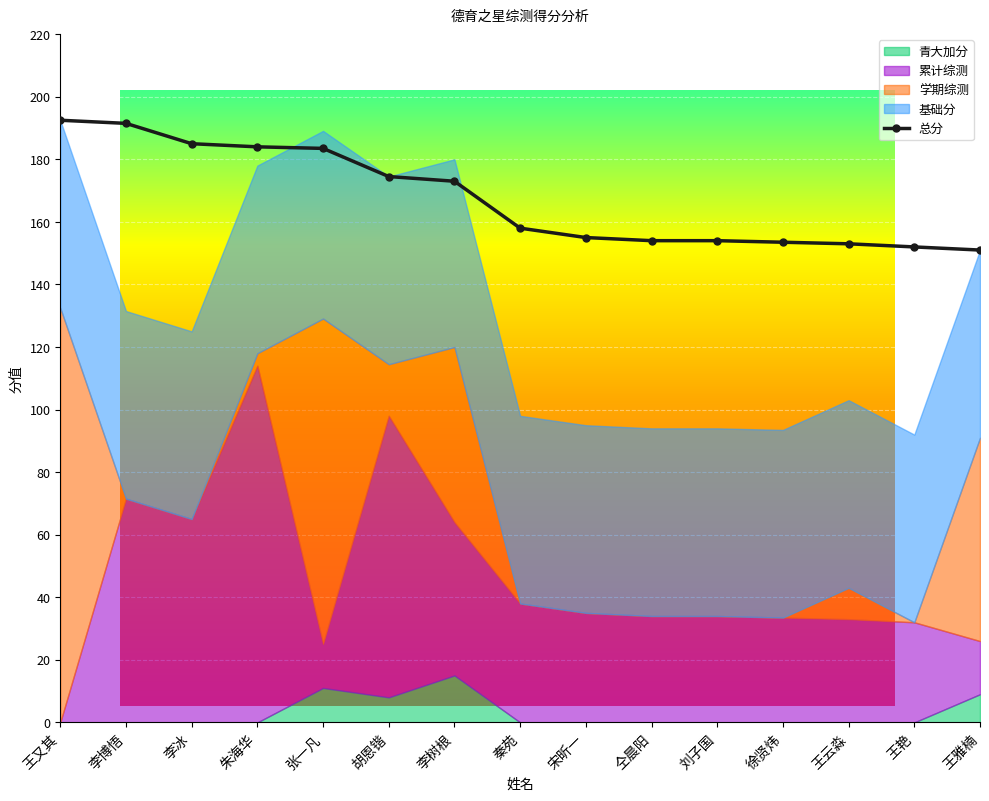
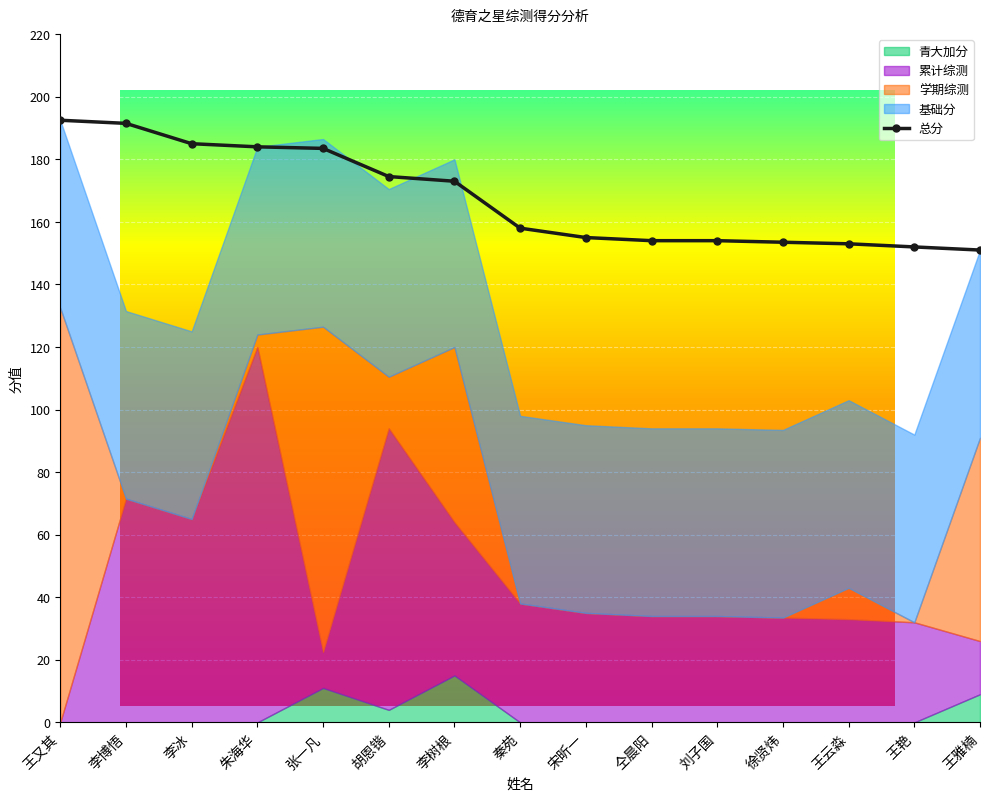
  {
    "德育之星综测得分分析": {
      "总分": {
        "李博悟": 192,
        "李冰": 185,
        "张一凡": 184,
        "李树根": 173,
        "秦苑": 158,
        "宋昕一": 155,
        "仝晨阳": 154,
        "刘子国": 154,
        "徐贤炜": 154,
        "王云淼": 153,
        "王艳": 152
      },
      "青大加分": {
        "李博悟": 0,
        "李冰": 0,
        "朱海华": 0,
        "张一凡": 11,
-       "胡恩锴": 8,
+       "胡恩锴": 4,
        "李树根": 15,
        "秦苑": 0,
        "宋昕一": 0,
        "仝晨阳": 0,
        "刘子国": 0,
        "徐贤炜": 0,
        "王云淼": 0,
        "王艳": 0,
        "王雅楠": 9
      },
      "累计综测": {
-       "朱海华": 114,
-       "张一凡": 14,
+       "朱海华": 120,
+       "张一凡": 12,
        "胡恩锴": 90,
        "李树根": 49,
        "王云淼": 33,
        "王雅楠": 17
      },
      "学期综测": {
        "王又其": 133,
        "朱海华": 4,
        "张一凡": 104,
        "胡恩锴": 17,
        "李树根": 56,
        "王云淼": 10,
        "王雅楠": 65
      },
      "基础分": {
        "李博悟": 60,
        "李冰": 60,
        "张一凡": 60,
        "李树根": 60,
        "秦苑": 60,
        "宋昕一": 60,
        "仝晨阳": 60,
        "刘子国": 60,
        "徐贤炜": 60,
        "王云淼": 60,
        "王艳": 60
      }
    }
  }
